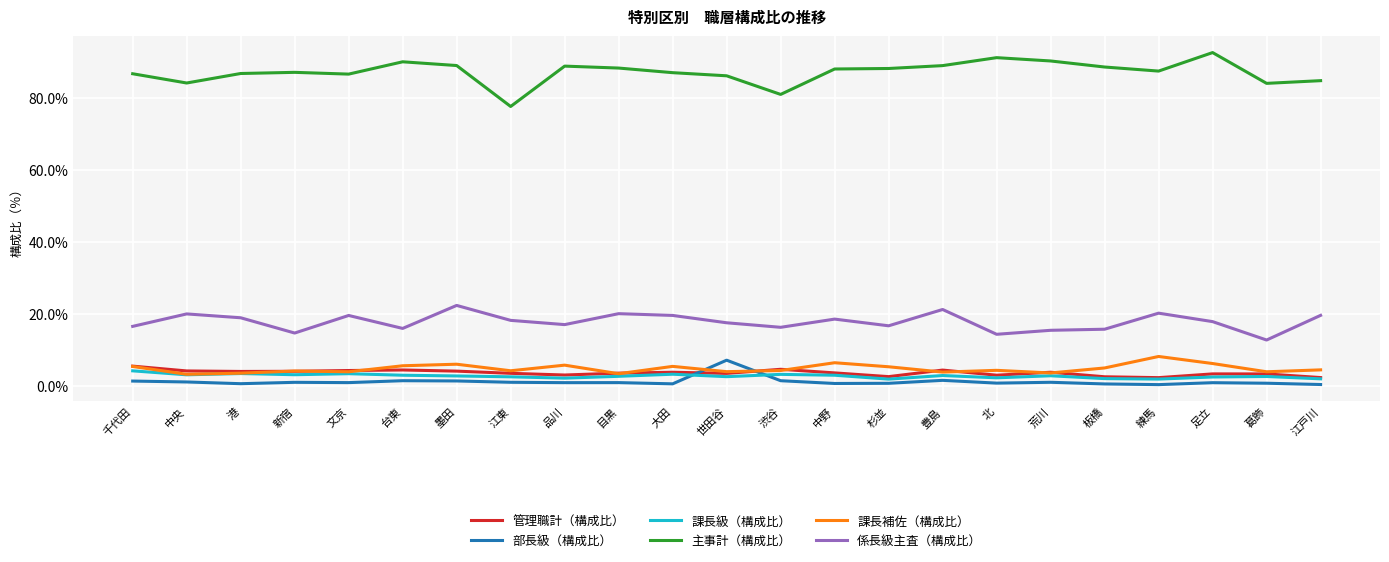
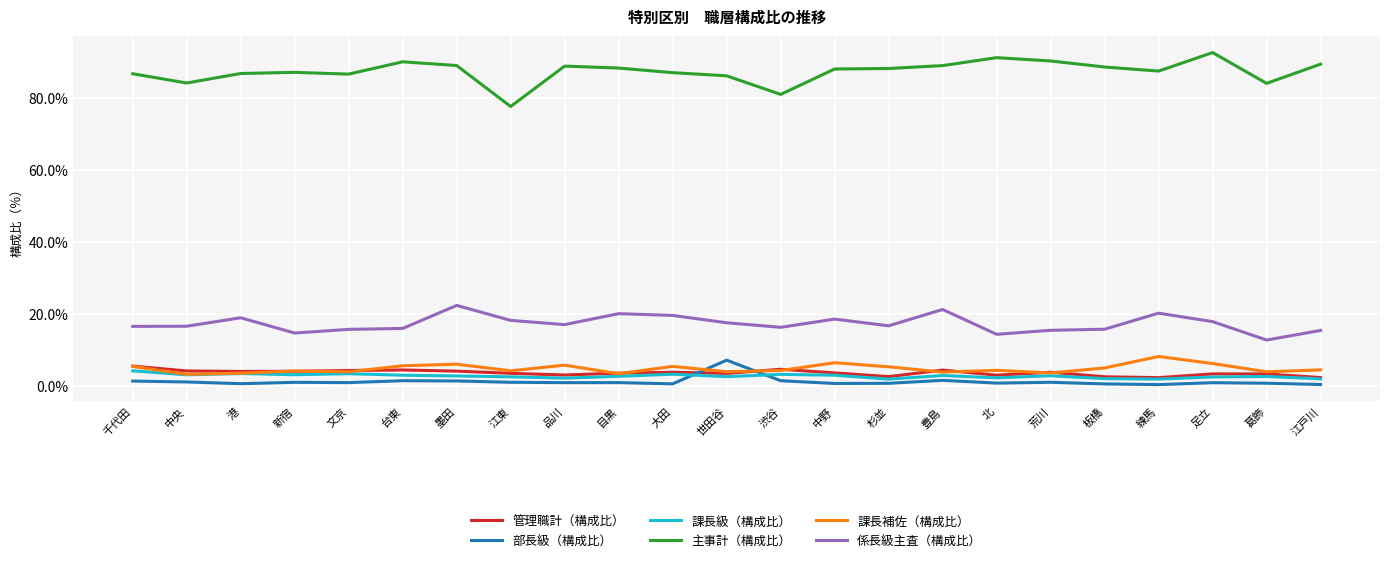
  {
    "管理職計（構成比）": {
      "中央": "4%",
      "台東": "4%",
      "墨田": "4%",
      "品川": "3%",
      "北": "3%",
      "足立": "3%"
    },
    "部長級（構成比）": {
      "千代田": "1%",
      "中央": "1%",
      "港": "1%",
      "新宿": "1%",
      "文京": "1%",
      "台東": "1%",
      "墨田": "1%",
      "江東": "1%",
      "品川": "1%",
      "目黒": "1%",
      "大田": "1%",
      "世田谷": "7%",
      "渋谷": "1%",
      "中野": "1%",
      "杉並": "1%",
      "豊島": "2%",
      "北": "1%",
      "荒川": "1%",
      "板橋": "1%",
      "練馬": "0%",
      "足立": "1%",
      "葛飾": "1%",
      "江戸川": "0%"
    },
    "課長級（構成比）": {
      "千代田": "4%",
      "新宿": "3%",
      "台東": "3%",
      "墨田": "3%",
      "江東": "2%",
      "品川": "2%",
      "目黒": "3%",
      "世田谷": "3%",
      "渋谷": "3%",
      "豊島": "3%",
      "北": "2%",
      "荒川": "3%",
      "足立": "2%",
      "葛飾": "3%"
    },
    "主事計（構成比）": {
      "千代田": "87%",
      "中央": "84%",
      "港": "87%",
      "新宿": "87%",
      "文京": "87%",
      "台東": "90%",
      "墨田": "89%",
      "江東": "78%",
      "品川": "89%",
      "目黒": "88%",
      "大田": "87%",
      "世田谷": "86%",
      "渋谷": "81%",
      "中野": "88%",
      "杉並": "88%",
      "豊島": "89%",
      "北": "91%",
      "荒川": "90%",
      "板橋": "89%",
      "練馬": "87%",
      "足立": "93%",
      "葛飾": "84%",
-     "江戸川": "85%"
+     "江戸川": "89%"
    },
    "課長補佐（構成比）": {
      "台東": "6%",
      "墨田": "6%",
      "品川": "6%",
      "大田": "5%",
      "中野": "6%",
      "杉並": "5%",
      "北": "4%",
      "板橋": "5%",
      "練馬": "8%",
      "足立": "6%",
      "江戸川": "4%"
    },
    "係長級主査（構成比）": {
      "千代田": "17%",
-     "中央": "20%",
+     "中央": "17%",
      "港": "19%",
      "新宿": "15%",
-     "文京": "20%",
+     "文京": "16%",
      "台東": "16%",
      "墨田": "22%",
      "江東": "18%",
      "品川": "17%",
      "目黒": "20%",
      "大田": "20%",
      "世田谷": "18%",
      "渋谷": "16%",
      "中野": "19%",
      "杉並": "17%",
      "豊島": "21%",
      "北": "14%",
      "荒川": "15%",
      "板橋": "16%",
      "練馬": "20%",
      "足立": "18%",
      "葛飾": "13%",
-     "江戸川": "20%"
+     "江戸川": "15%"
    }
  }
